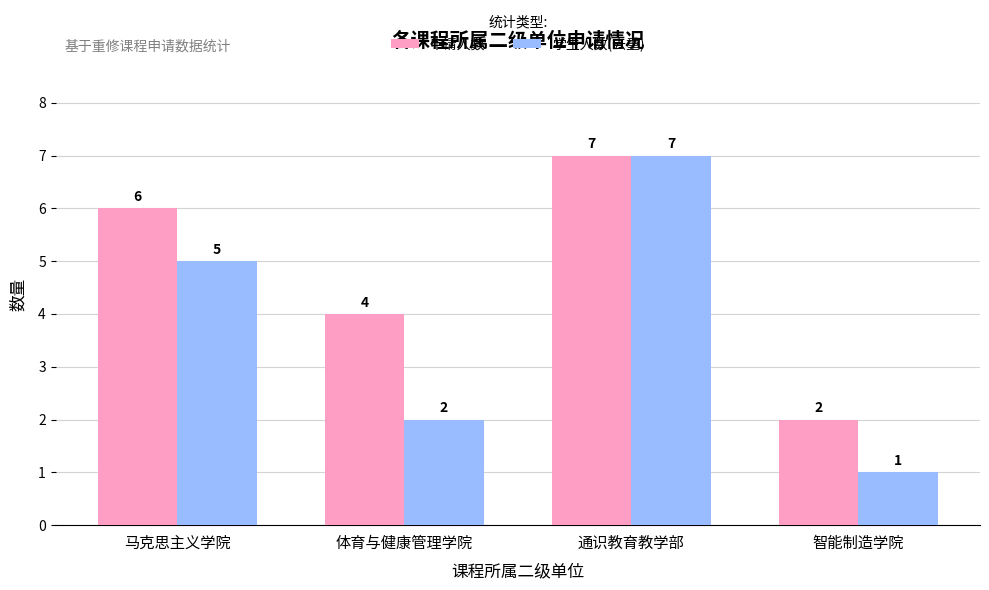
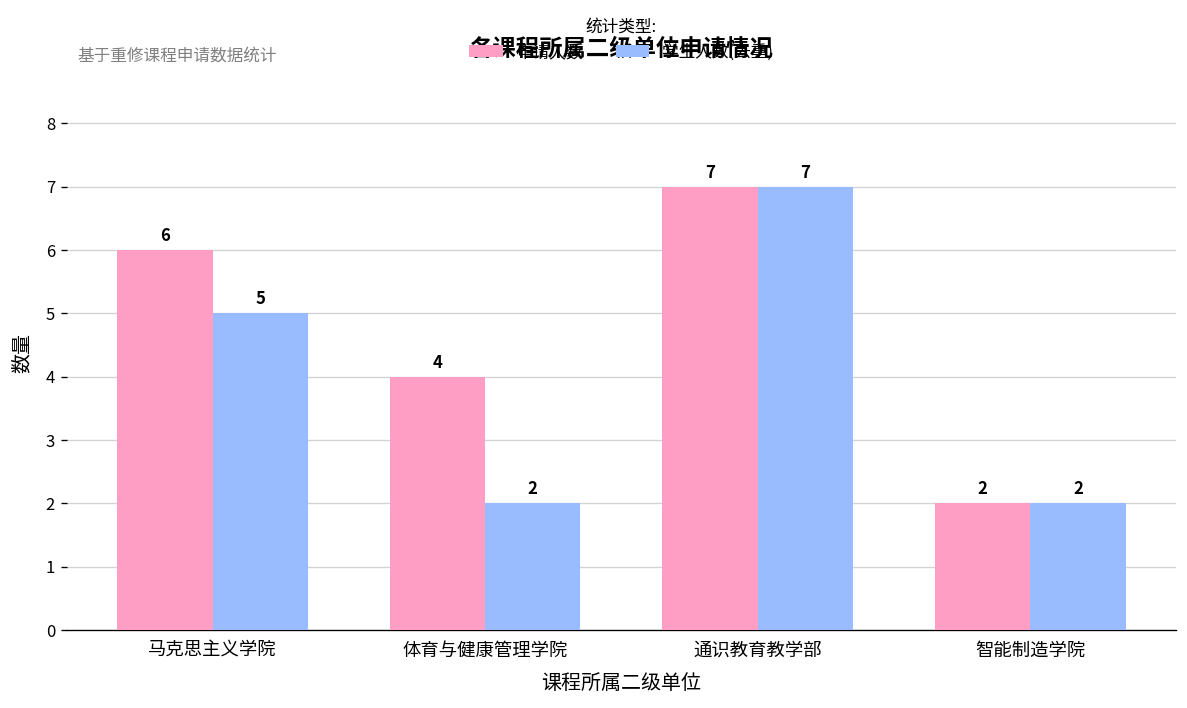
  {
    "申请人数": {
      "马克思主义学院": 6,
      "体育与健康管理学院": 4,
      "通识教育教学部": 7,
      "智能制造学院": 2
    },
    "学生人数(去重)": {
      "马克思主义学院": 5,
      "体育与健康管理学院": 2,
      "通识教育教学部": 7,
-     "智能制造学院": 1
+     "智能制造学院": 2
    }
  }
